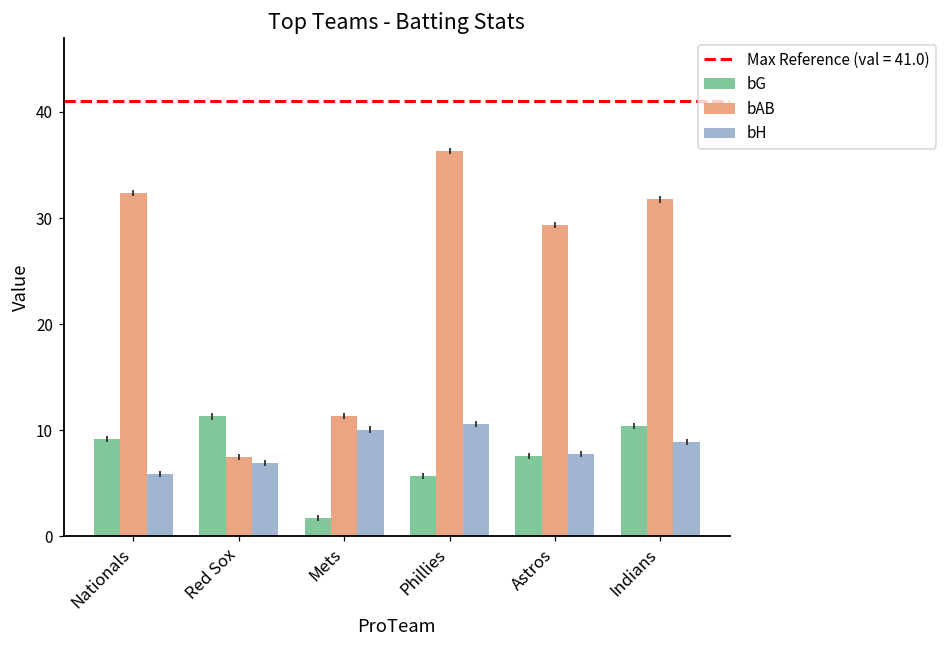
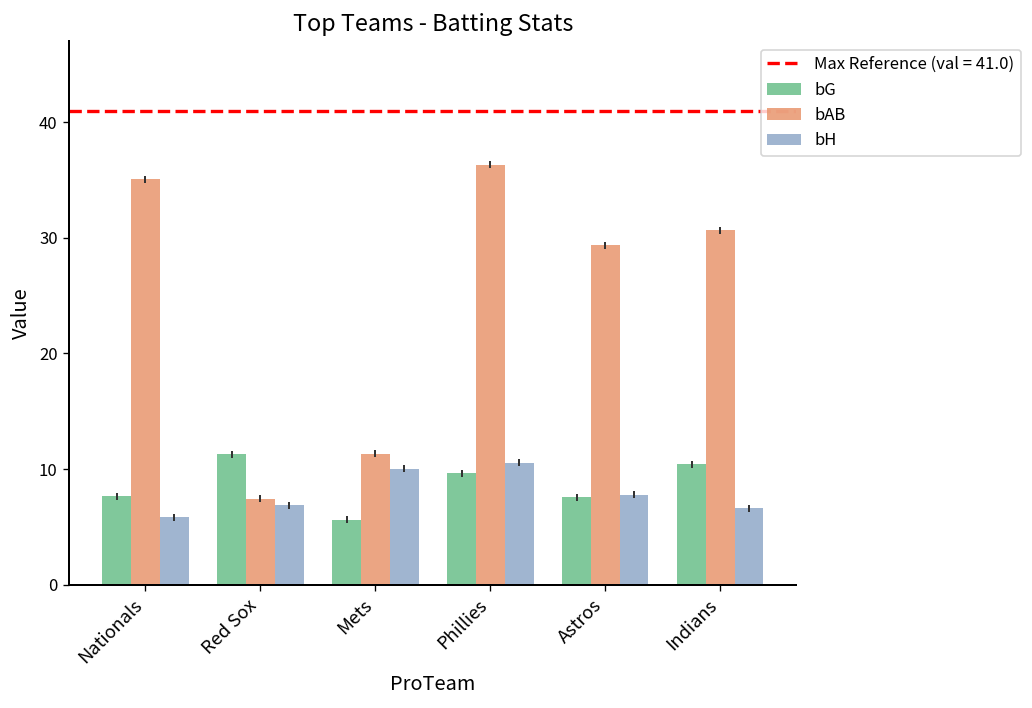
  {
    "bG": {
-     "Nationals": 9,
+     "Nationals": 8,
      "Red Sox": 11,
-     "Mets": 2,
-     "Phillies": 6,
+     "Mets": 6,
+     "Phillies": 10,
      "Astros": 8,
      "Indians": 10
    },
    "bAB": {
-     "Nationals": 32,
+     "Nationals": 35,
      "Red Sox": 7,
      "Mets": 11,
      "Phillies": 36,
      "Astros": 29,
-     "Indians": 32
+     "Indians": 31
    },
    "bH": {
      "Nationals": 6,
      "Red Sox": 7,
      "Mets": 10,
      "Phillies": 11,
      "Astros": 8,
-     "Indians": 9
+     "Indians": 7
    }
  }
